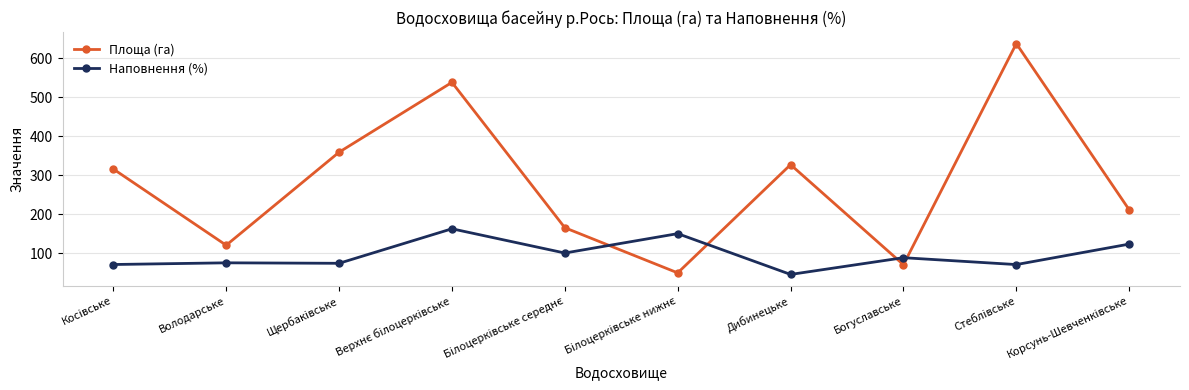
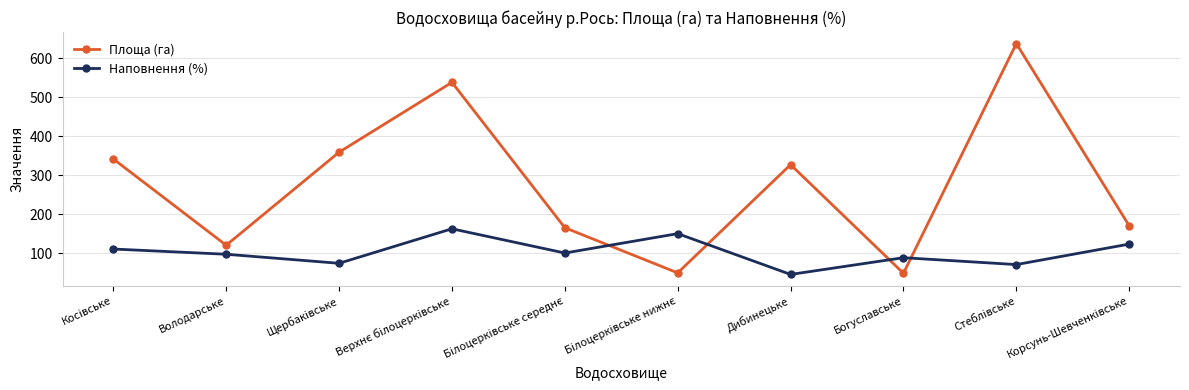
  {
    "Площа (га)": {
-     "Косівське": 320,
+     "Косівське": 340,
      "Володарське": 120,
      "Щербаківське": 360,
      "Верхнє білоцерківське": 540,
      "Білоцерківське середнє": 170,
      "Білоцерківське нижнє": 50,
      "Дибинецьке": 330,
-     "Богуславське": 70,
+     "Богуславське": 50,
      "Стеблівське": 640,
-     "Корсунь-Шевченківське": 210
+     "Корсунь-Шевченківське": 170
    },
    "Наповнення (%)": {
-     "Косівське": 70,
-     "Володарське": 70,
+     "Косівське": 110,
+     "Володарське": 100,
      "Щербаківське": 70,
      "Верхнє білоцерківське": 160,
      "Білоцерківське середнє": 100,
      "Білоцерківське нижнє": 150,
      "Дибинецьке": 50,
      "Богуславське": 90,
      "Стеблівське": 70,
      "Корсунь-Шевченківське": 120
    }
  }
